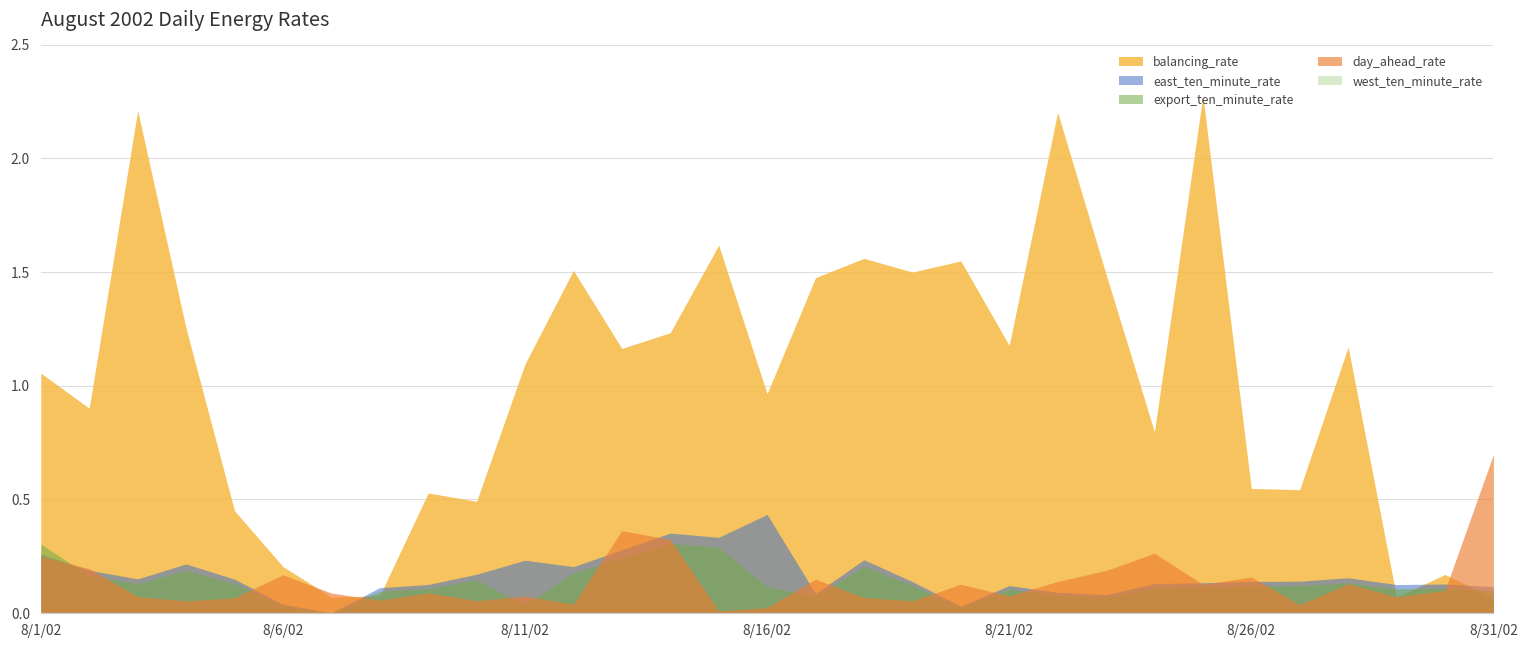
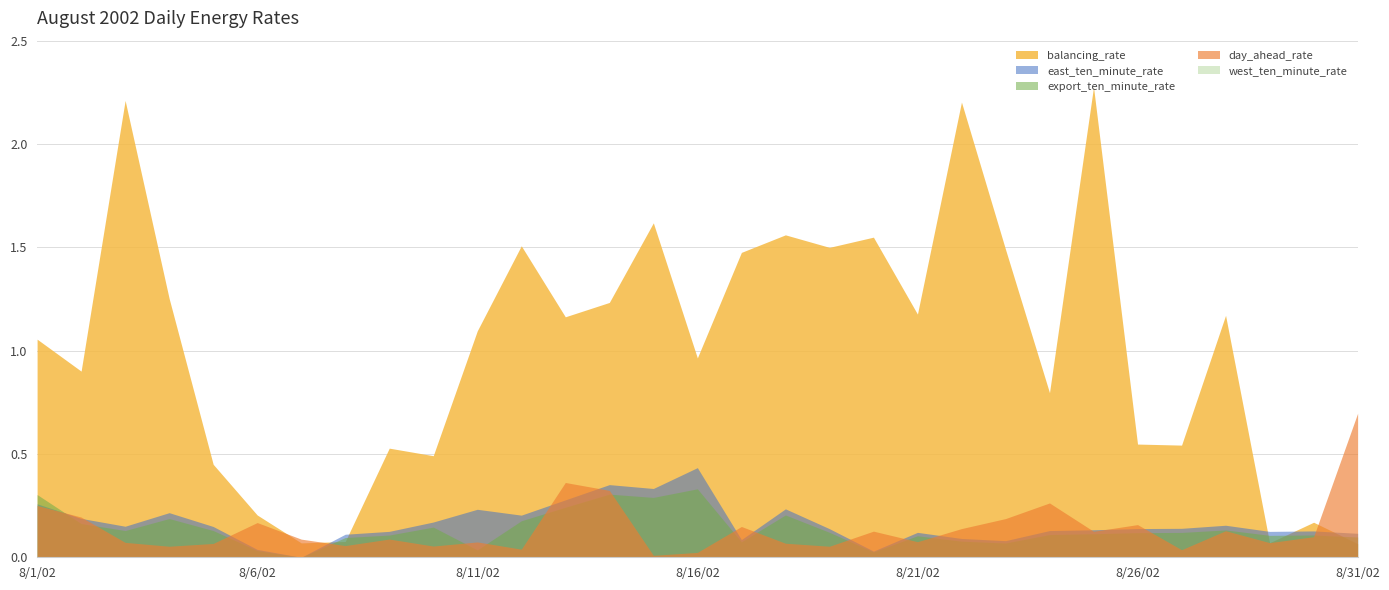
  {
    "east_ten_minute_rate": {
      "8/11/02": 0.23,
      "8/16/02": 0.43,
      "8/21/02": 0.12,
      "8/26/02": 0.14,
      "8/31/02": 0.12
    },
    "export_ten_minute_rate": {
      "8/1/02": 0.30,
      "8/11/02": 0.04,
-     "8/16/02": 0.12,
+     "8/16/02": 0.33,
      "8/21/02": 0.10,
      "8/26/02": 0.12,
      "8/31/02": 0.10
    },
    "west_ten_minute_rate": {
      "8/1/02": 0.00,
      "8/6/02": 0.00,
      "8/11/02": 0.00,
      "8/16/02": 0.00,
      "8/21/02": 0.00,
      "8/26/02": 0.00,
      "8/31/02": 0.00
    }
  }
